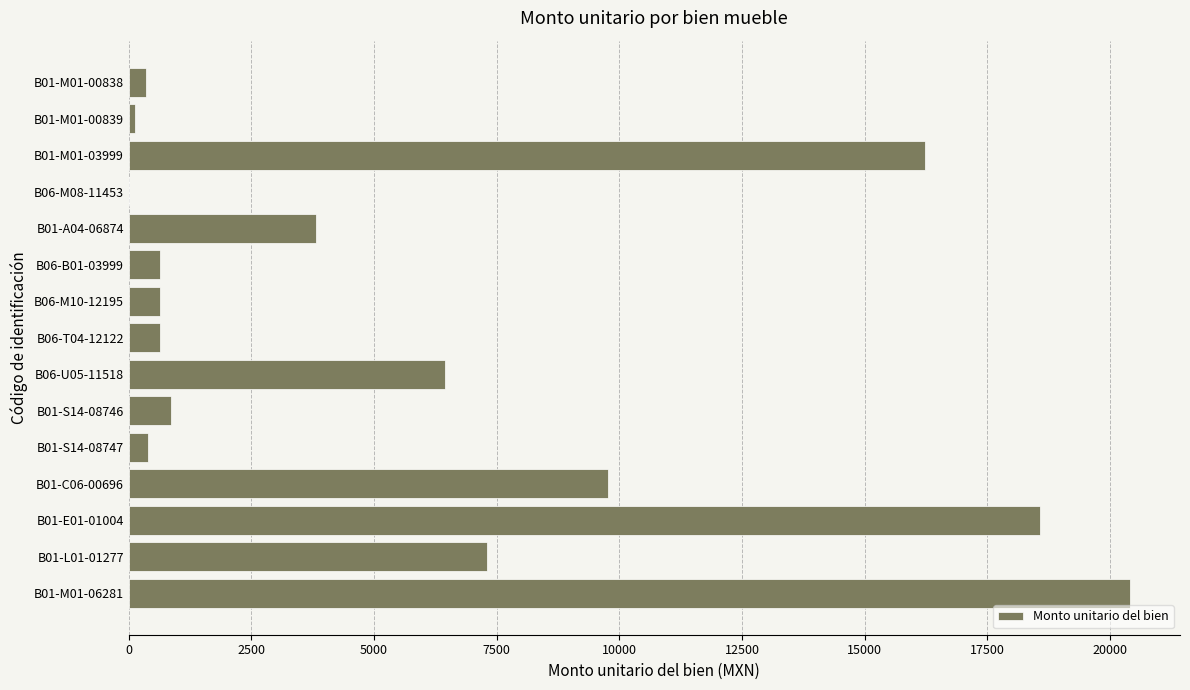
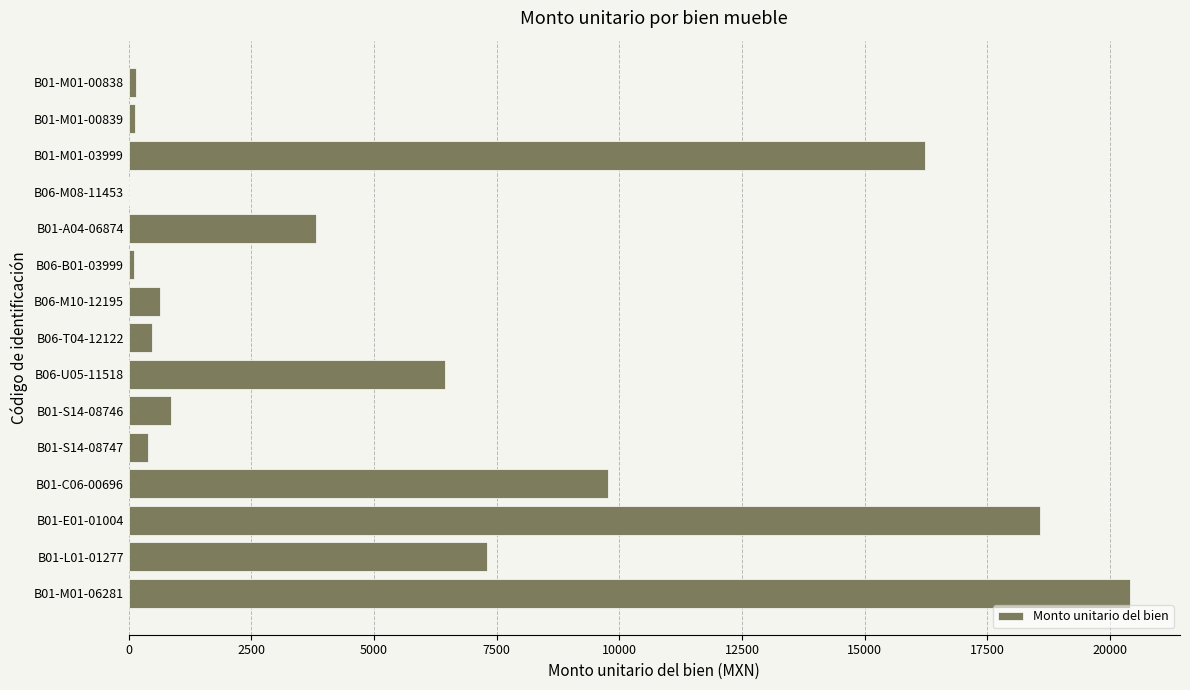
  {
-   "B01-M01-00838": 400,
+   "B01-M01-00838": 100,
    "B01-M01-00839": 100,
    "B01-M01-03999": 16200,
    "B06-M08-11453": 0,
    "B01-A04-06874": 3800,
-   "B06-B01-03999": 600,
+   "B06-B01-03999": 100,
    "B06-M10-12195": 600,
-   "B06-T04-12122": 600,
+   "B06-T04-12122": 500,
    "B06-U05-11518": 6400,
    "B01-S14-08746": 900,
    "B01-S14-08747": 400,
    "B01-C06-00696": 9800,
    "B01-E01-01004": 18600,
    "B01-L01-01277": 7300,
    "B01-M01-06281": 20400
  }
